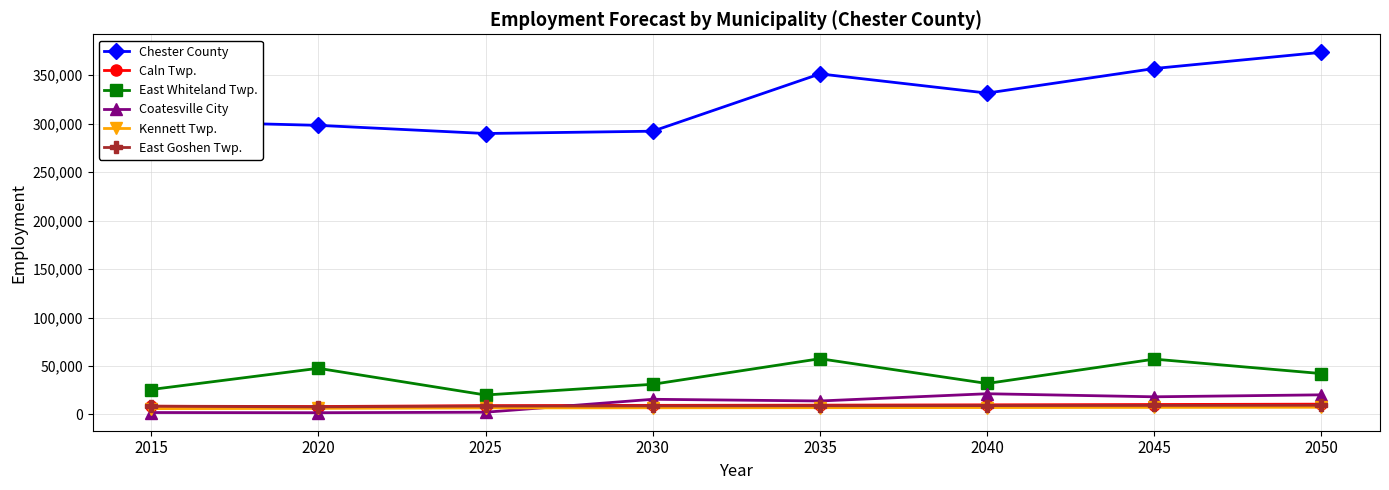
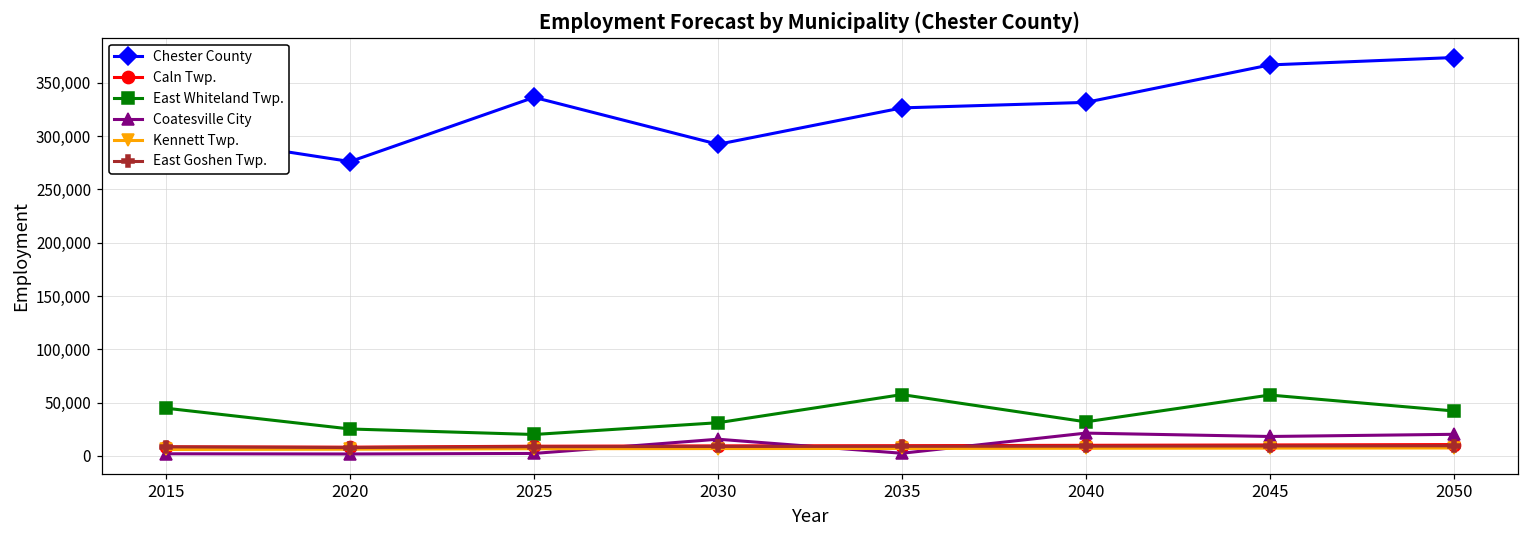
  {
    "Chester County": {
-     "2020": "300,000",
-     "2025": "290,000",
+     "2020": "280,000",
+     "2025": "340,000",
      "2030": "290,000",
-     "2035": "350,000",
+     "2035": "330,000",
      "2040": "330,000",
-     "2045": "360,000",
+     "2045": "370,000",
      "2050": "370,000"
    },
    "East Whiteland Twp.": {
-     "2015": "30,000",
-     "2020": "50,000",
+     "2015": "40,000",
+     "2020": "30,000",
      "2025": "20,000",
      "2030": "30,000",
      "2035": "60,000",
      "2040": "30,000",
      "2045": "60,000",
      "2050": "40,000"
    },
    "Coatesville City": {
      "2015": "0",
      "2020": "0",
      "2025": "0",
      "2030": "20,000",
-     "2035": "10,000",
+     "2035": "0",
      "2040": "20,000",
      "2045": "20,000",
      "2050": "20,000"
    }
  }
